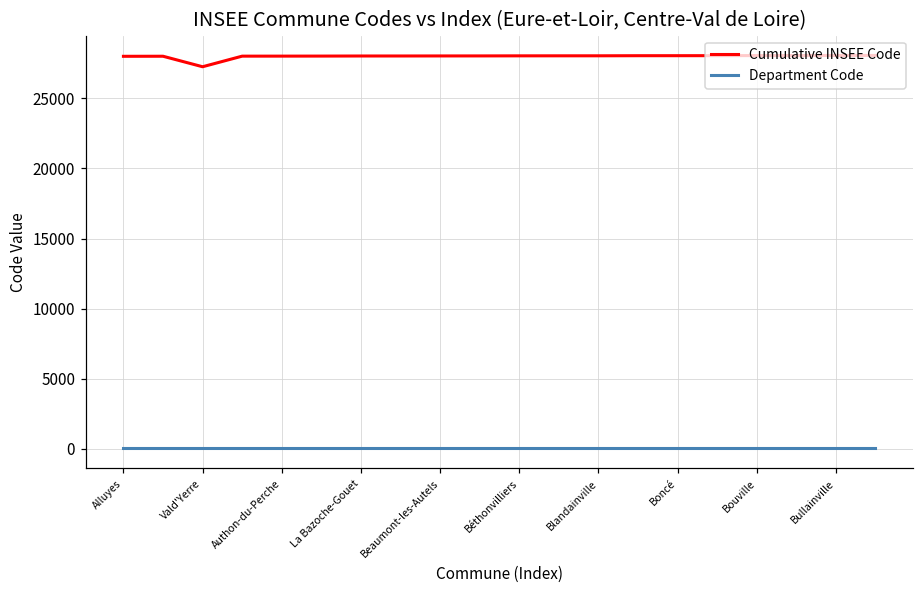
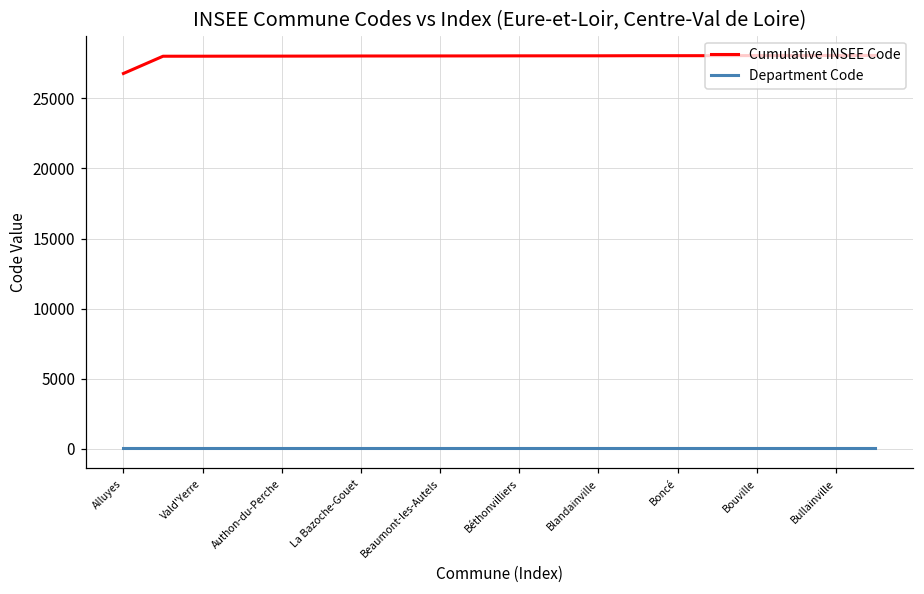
  {
    "Cumulative INSEE Code": {
-     "Alluyes": 28000,
-     "Vald'Yerre": 27300,
+     "Alluyes": 26800,
+     "Vald'Yerre": 28000,
      "Authon-du-Perche": 28000,
      "La Bazoche-Gouet": 28000,
      "Beaumont-les-Autels": 28000,
      "Béthonvilliers": 28000,
      "Blandainville": 28000,
      "Boncé": 28000
    },
    "Department Code": {
      "Alluyes": 0,
      "Vald'Yerre": 0,
      "Authon-du-Perche": 0,
      "La Bazoche-Gouet": 0,
      "Beaumont-les-Autels": 0,
      "Béthonvilliers": 0,
      "Blandainville": 0,
      "Boncé": 0,
      "Bouville": 0,
      "Bullainville": 0
    }
  }
